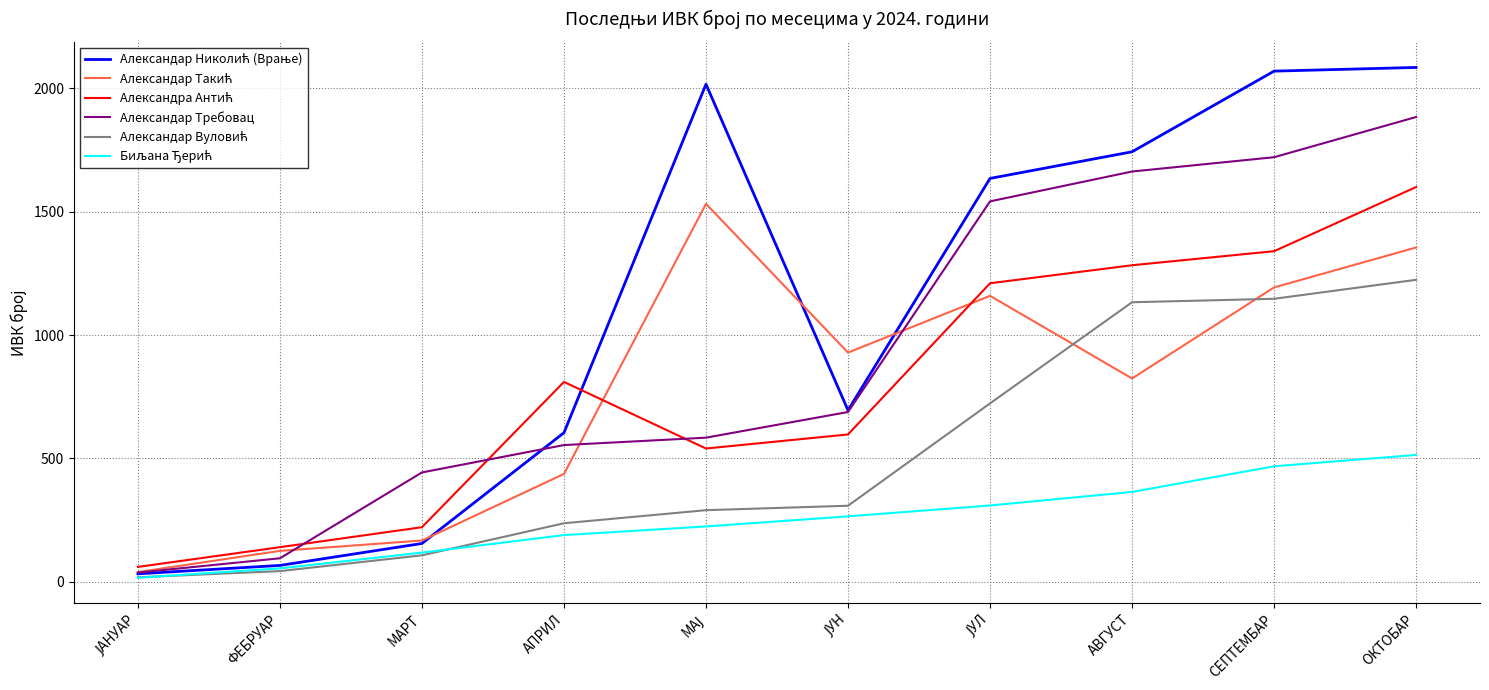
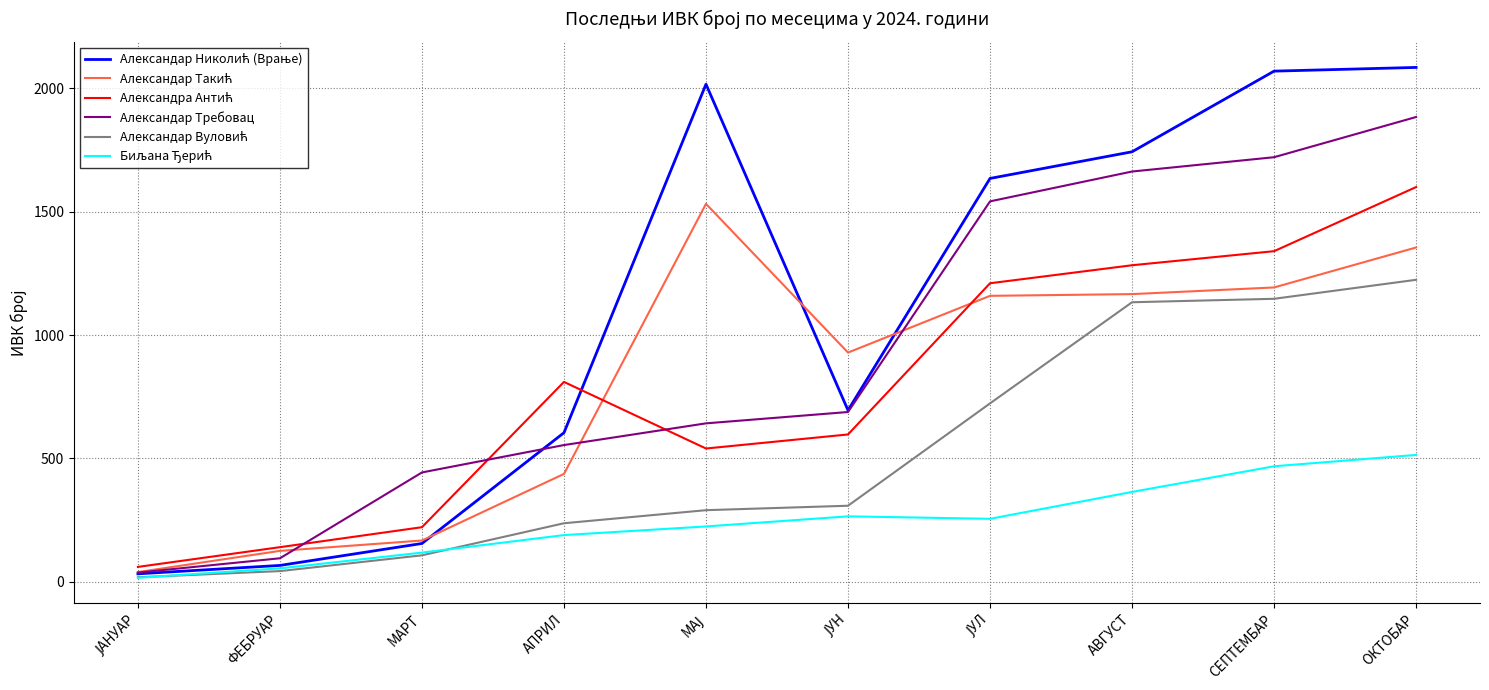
  {
    "Александар Николић (Врање)": {
      "ФЕБРУАР": 70,
      "МАРТ": 160,
      "АПРИЛ": 600,
      "МАЈ": 2020,
      "ЈУЛ": 1640,
      "АВГУСТ": 1740,
      "СЕПТЕМБАР": 2070,
      "ОКТОБАР": 2090
    },
    "Александар Такић": {
      "ФЕБРУАР": 130,
      "МАРТ": 170,
      "АПРИЛ": 440,
      "МАЈ": 1530,
      "ЈУН": 930,
      "ЈУЛ": 1160,
-     "АВГУСТ": 820,
+     "АВГУСТ": 1170,
      "СЕПТЕМБАР": 1190,
      "ОКТОБАР": 1360
    },
    "Александра Антић": {
      "ЈАНУАР": 60,
      "ФЕБРУАР": 140,
      "МАРТ": 220,
      "АПРИЛ": 810,
      "МАЈ": 540,
      "ЈУН": 600,
      "ЈУЛ": 1210,
      "АВГУСТ": 1280,
      "СЕПТЕМБАР": 1340,
      "ОКТОБАР": 1600
    },
    "Александар Требовац": {
      "ФЕБРУАР": 100,
      "МАРТ": 440,
      "АПРИЛ": 550,
-     "МАЈ": 580,
+     "МАЈ": 640,
      "ЈУЛ": 1540,
      "АВГУСТ": 1660,
      "СЕПТЕМБАР": 1720,
      "ОКТОБАР": 1880
    },
    "Александар Вуловић": {
      "ФЕБРУАР": 40,
      "МАРТ": 110,
      "АПРИЛ": 240,
      "МАЈ": 290,
      "ЈУН": 310,
      "ЈУЛ": 720,
      "АВГУСТ": 1130,
      "СЕПТЕМБАР": 1150,
      "ОКТОБАР": 1220
    },
    "Биљана Ђерић": {
      "ФЕБРУАР": 50,
      "МАРТ": 120,
      "АПРИЛ": 190,
      "МАЈ": 220,
      "ЈУН": 270,
-     "ЈУЛ": 310,
+     "ЈУЛ": 260,
      "АВГУСТ": 360,
      "СЕПТЕМБАР": 470,
      "ОКТОБАР": 510
    }
  }
